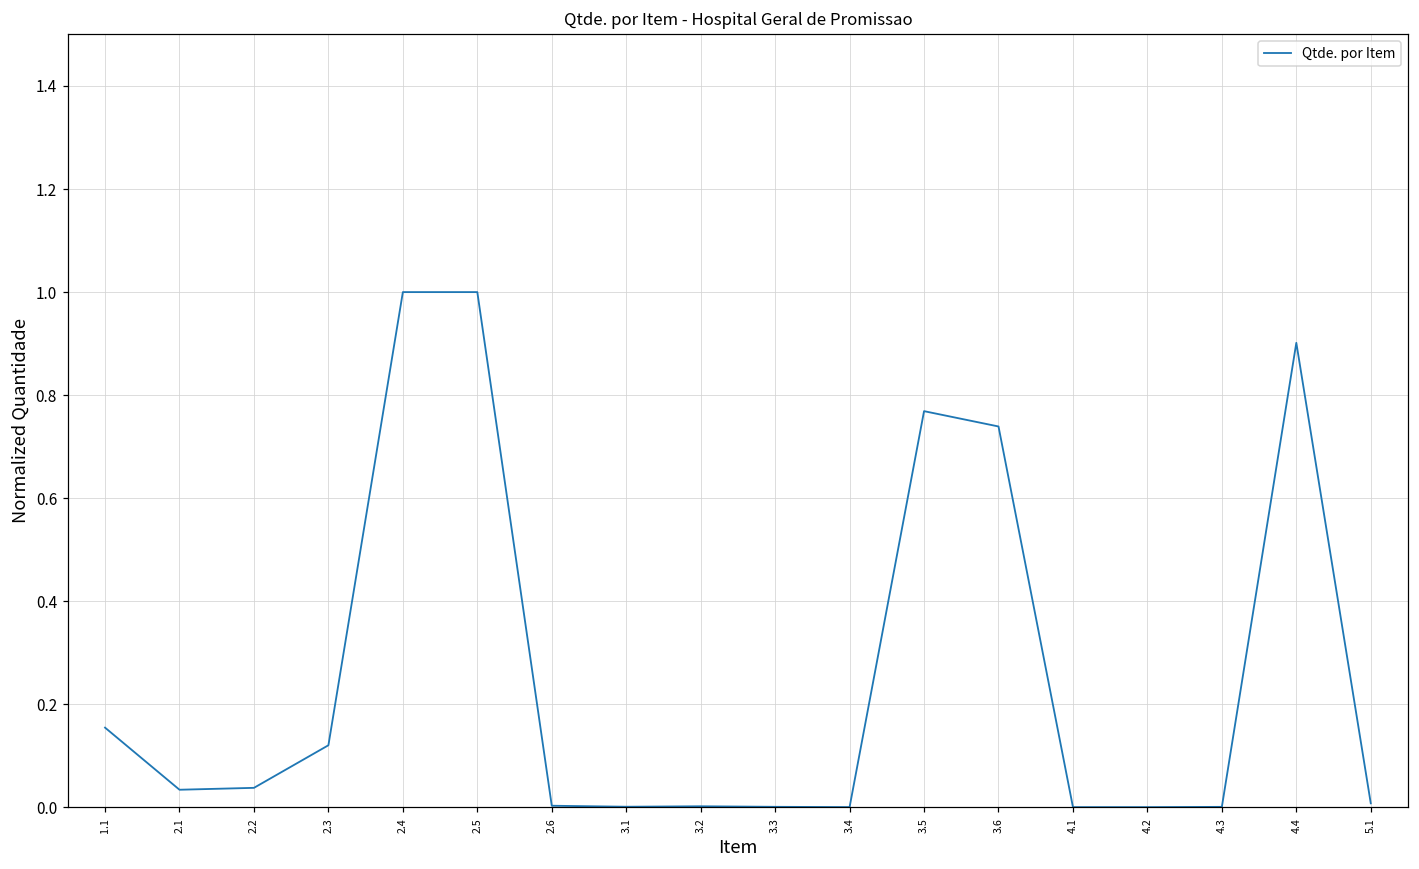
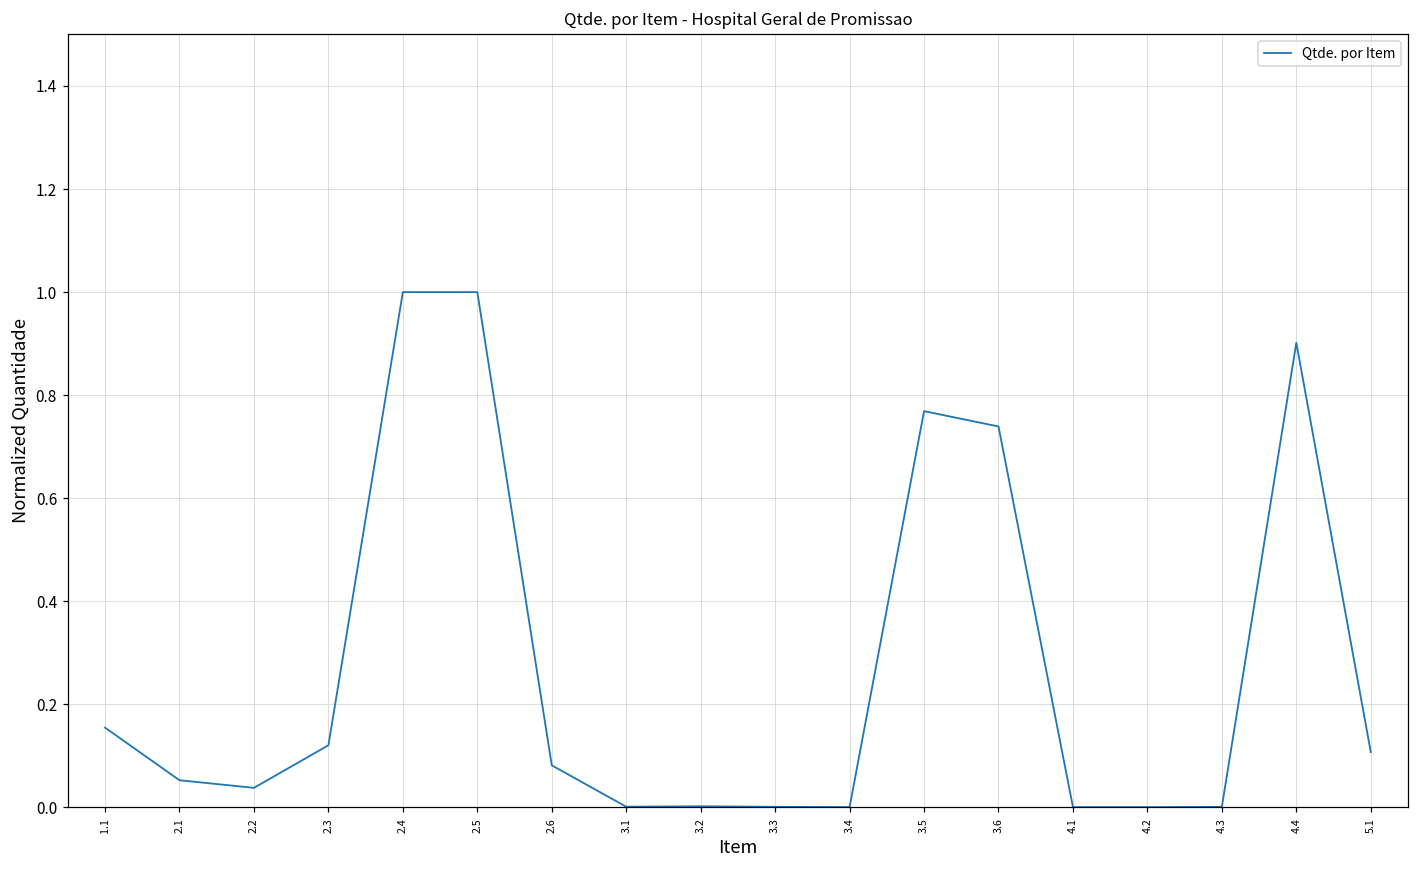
  {
    "1.1": 0.15,
-   "2.1": 0.03,
+   "2.1": 0.05,
    "2.2": 0.04,
    "2.3": 0.12,
    "2.4": 1.00,
    "2.5": 1.00,
-   "2.6": 0.00,
+   "2.6": 0.08,
    "3.1": 0.00,
    "3.2": 0.00,
    "3.3": 0.00,
    "3.4": 0.00,
    "3.5": 0.77,
    "3.6": 0.74,
    "4.1": 0.00,
    "4.2": 0.00,
    "4.3": 0.00,
    "4.4": 0.90,
-   "5.1": 0.01
+   "5.1": 0.11
  }
